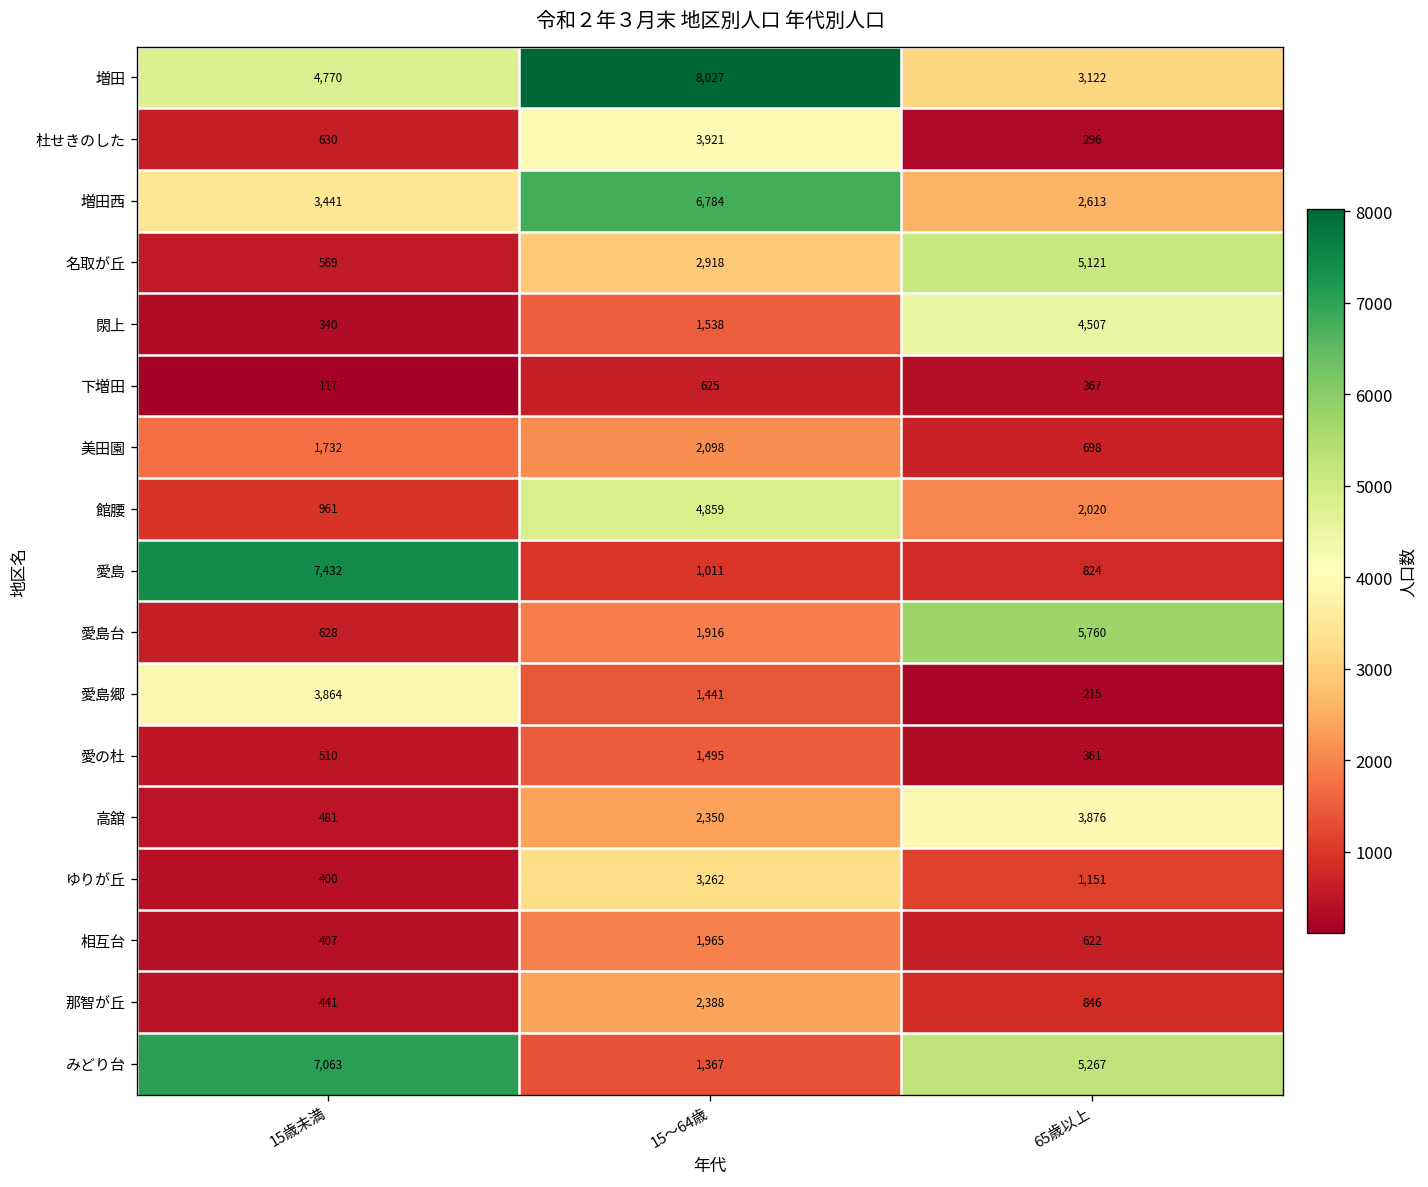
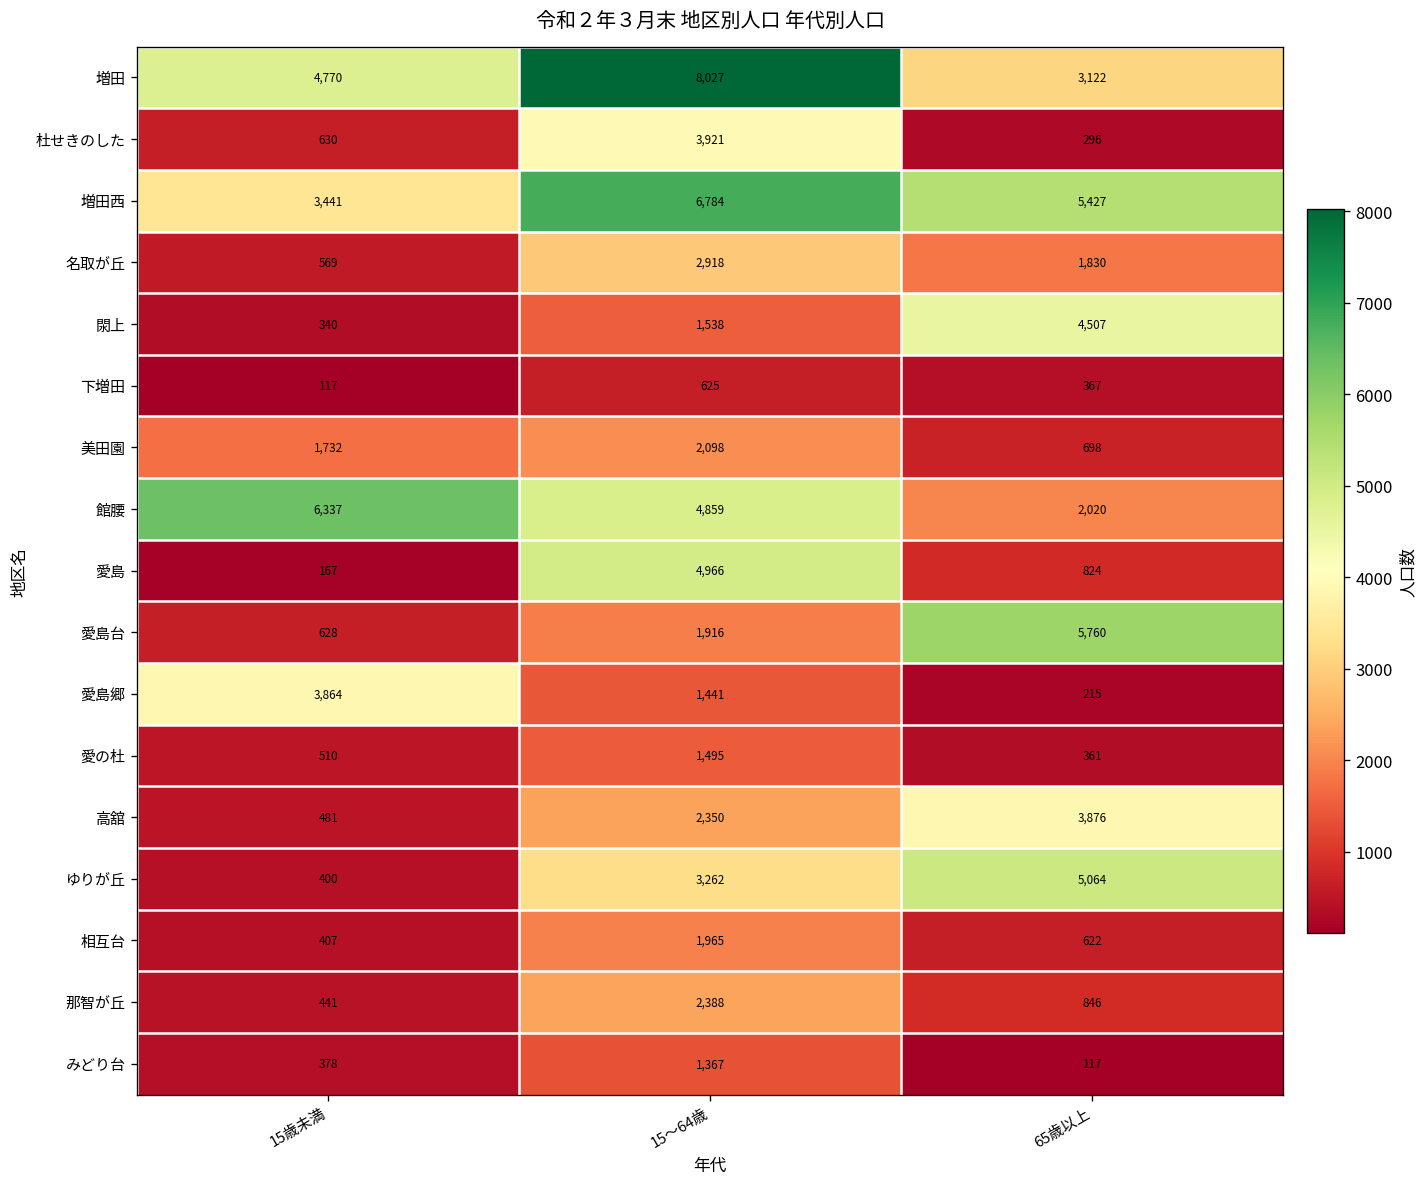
  {
    "増田": {
      "15歳未満": "4,770",
      "15〜64歳": "8,027",
      "65歳以上": "3,122"
    },
    "杜せきのした": {
      "15歳未満": "630",
      "15〜64歳": "3,921",
      "65歳以上": "296"
    },
    "増田西": {
      "15歳未満": "3,441",
      "15〜64歳": "6,784",
-     "65歳以上": "2,613"
+     "65歳以上": "5,427"
    },
    "名取が丘": {
      "15歳未満": "569",
      "15〜64歳": "2,918",
-     "65歳以上": "5,121"
+     "65歳以上": "1,830"
    },
    "閖上": {
      "15歳未満": "340",
      "15〜64歳": "1,538",
      "65歳以上": "4,507"
    },
    "下増田": {
      "15歳未満": "117",
      "15〜64歳": "625",
      "65歳以上": "367"
    },
    "美田園": {
      "15歳未満": "1,732",
      "15〜64歳": "2,098",
      "65歳以上": "698"
    },
    "館腰": {
-     "15歳未満": "961",
+     "15歳未満": "6,337",
      "15〜64歳": "4,859",
      "65歳以上": "2,020"
    },
    "愛島": {
-     "15歳未満": "7,432",
-     "15〜64歳": "1,011",
+     "15歳未満": "167",
+     "15〜64歳": "4,966",
      "65歳以上": "824"
    },
    "愛島台": {
      "15歳未満": "628",
      "15〜64歳": "1,916",
      "65歳以上": "5,760"
    },
    "愛島郷": {
      "15歳未満": "3,864",
      "15〜64歳": "1,441",
      "65歳以上": "215"
    },
    "愛の杜": {
      "15歳未満": "510",
      "15〜64歳": "1,495",
      "65歳以上": "361"
    },
    "高舘": {
      "15歳未満": "481",
      "15〜64歳": "2,350",
      "65歳以上": "3,876"
    },
    "ゆりが丘": {
      "15歳未満": "400",
      "15〜64歳": "3,262",
-     "65歳以上": "1,151"
+     "65歳以上": "5,064"
    },
    "相互台": {
      "15歳未満": "407",
      "15〜64歳": "1,965",
      "65歳以上": "622"
    },
    "那智が丘": {
      "15歳未満": "441",
      "15〜64歳": "2,388",
      "65歳以上": "846"
    },
    "みどり台": {
-     "15歳未満": "7,063",
+     "15歳未満": "378",
      "15〜64歳": "1,367",
-     "65歳以上": "5,267"
+     "65歳以上": "117"
    }
  }
